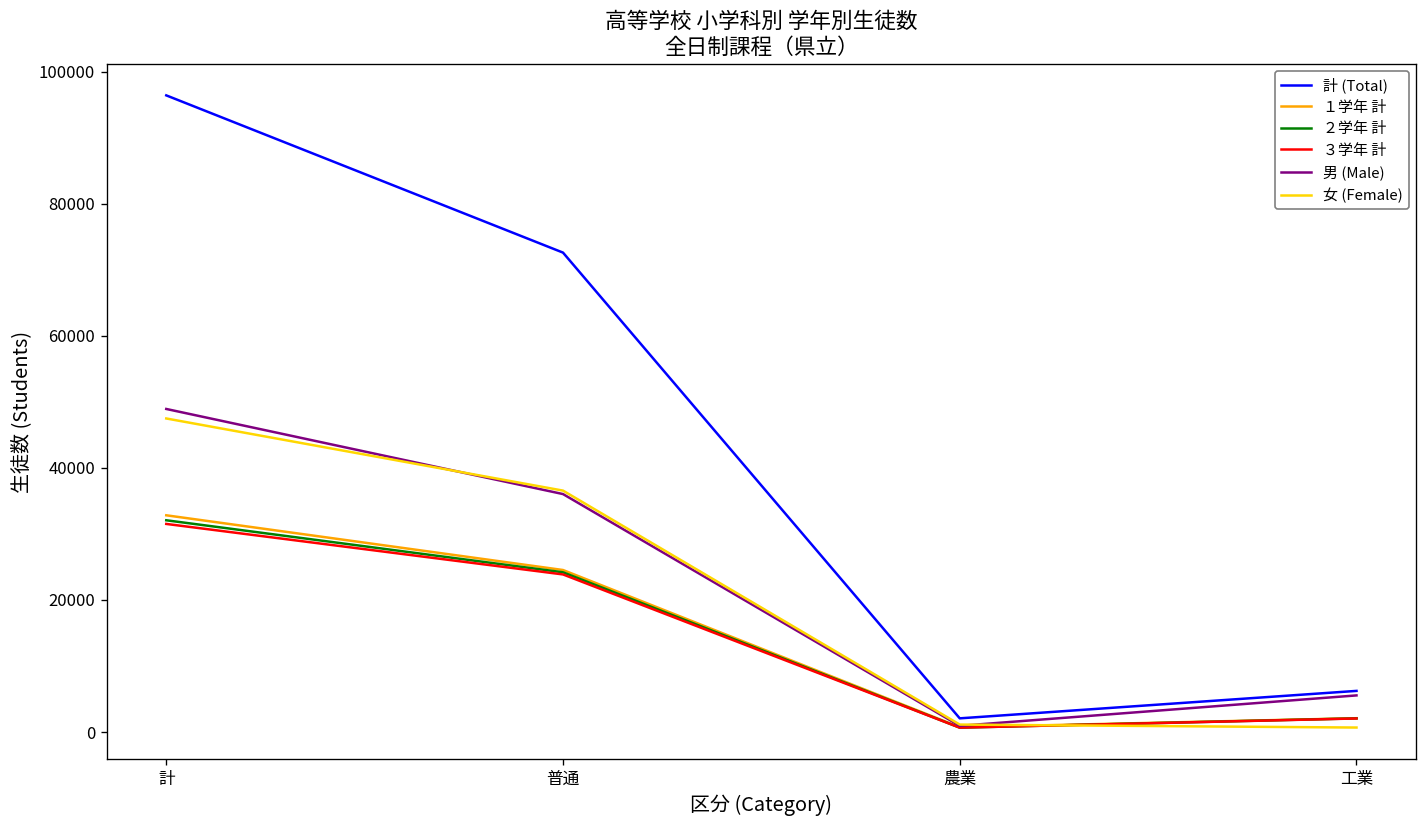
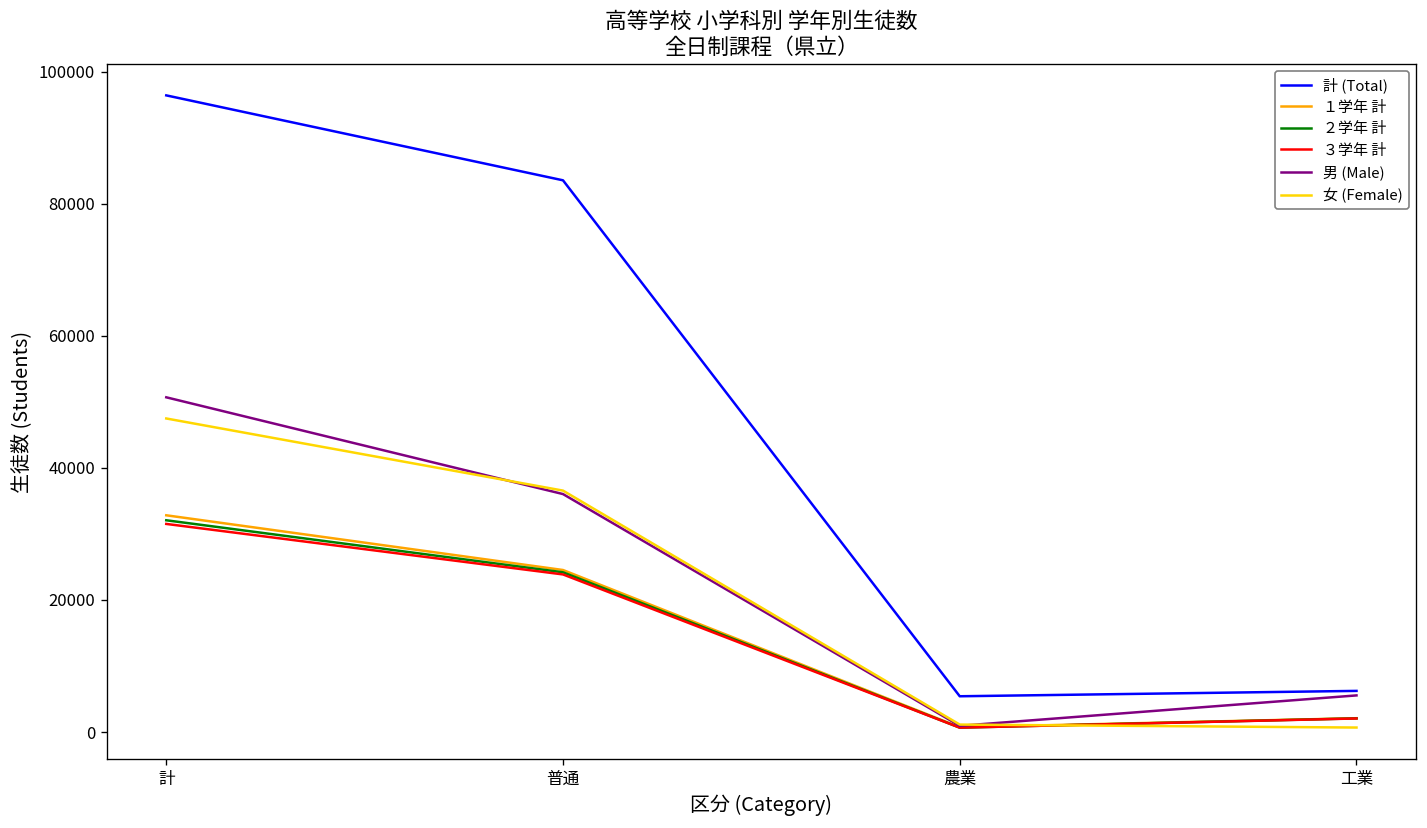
  {
    "計 (Total)": {
      "計": 96000,
-     "普通": 73000,
-     "農業": 2000,
+     "普通": 84000,
+     "農業": 5000,
      "工業": 6000
    },
    "２学年 計": {
      "計": 32000
    },
    "３学年 計": {
      "計": 32000
    },
    "男 (Male)": {
-     "計": 49000,
+     "計": 51000,
      "普通": 36000,
      "工業": 6000
    }
  }
